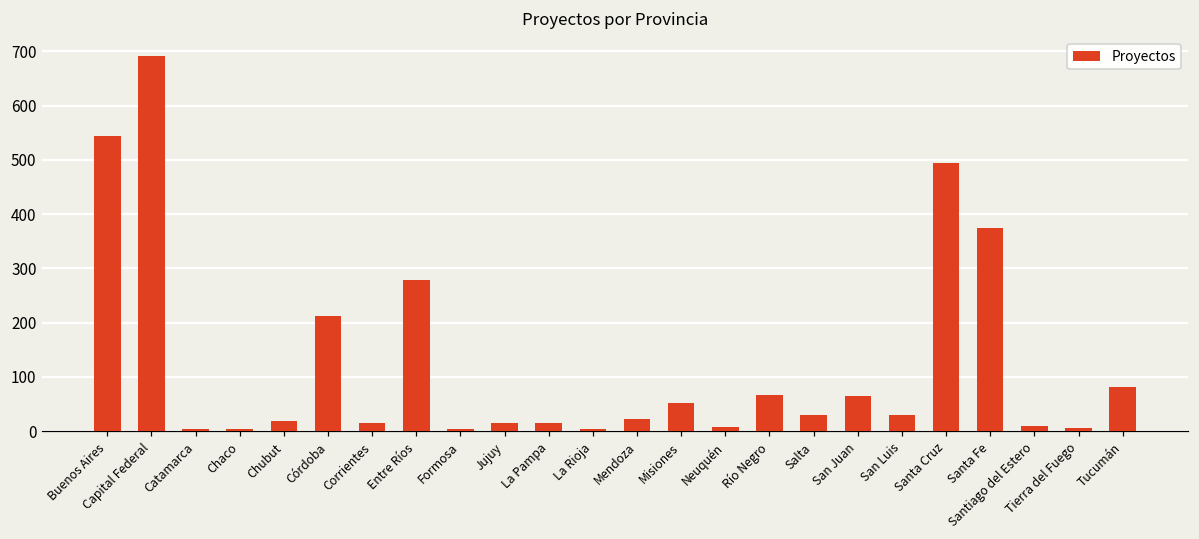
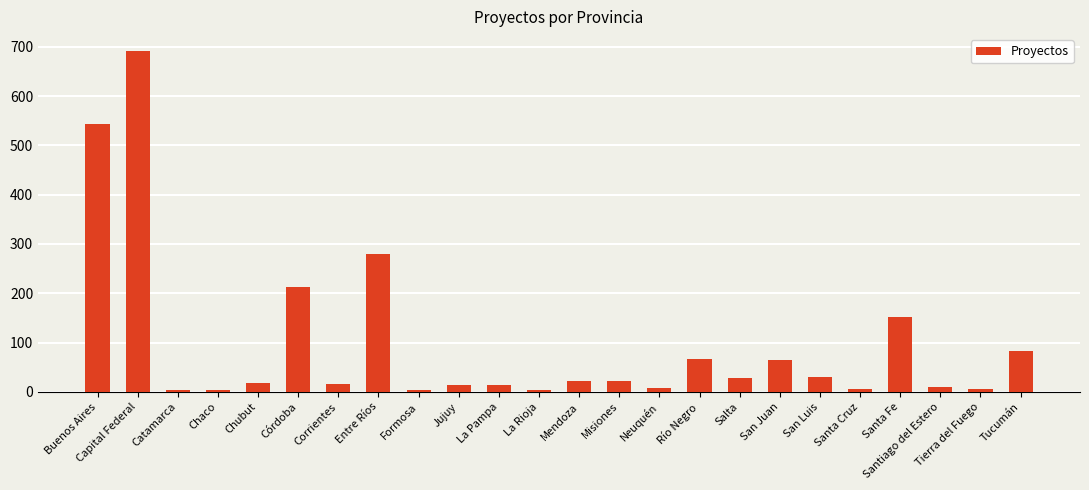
  {
    "Buenos Aires": 540,
    "Capital Federal": 690,
    "Chubut": 20,
    "Córdoba": 210,
    "Corrientes": 20,
    "Entre Ríos": 280,
    "Jujuy": 10,
    "La Pampa": 10,
    "Mendoza": 20,
-   "Misiones": 50,
+   "Misiones": 20,
    "Neuquén": 10,
    "Río Negro": 70,
    "Salta": 30,
    "San Juan": 60,
    "San Luis": 30,
-   "Santa Cruz": 500,
-   "Santa Fe": 370,
+   "Santa Cruz": 10,
+   "Santa Fe": 150,
    "Santiago del Estero": 10,
    "Tierra del Fuego": 10,
    "Tucumán": 80
  }
